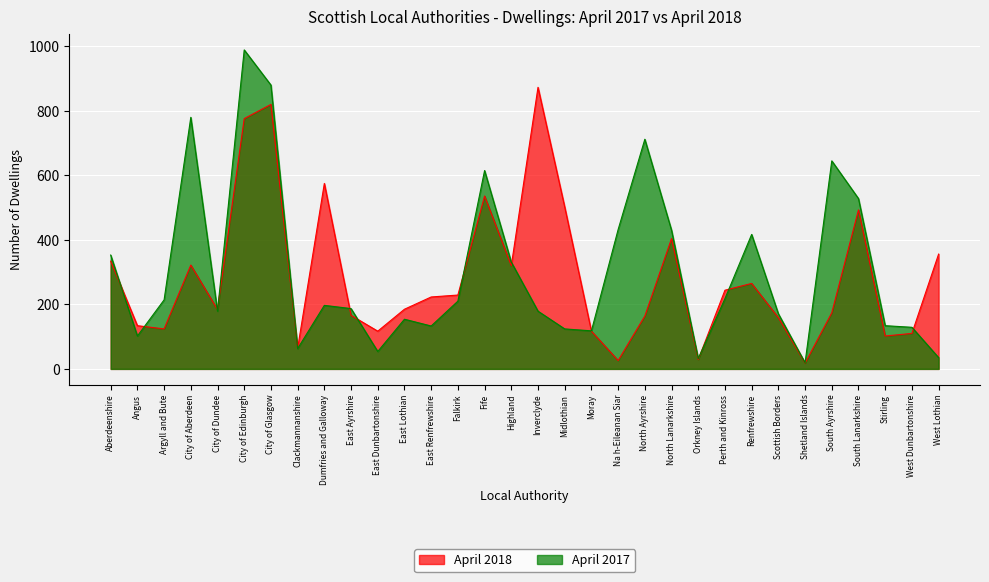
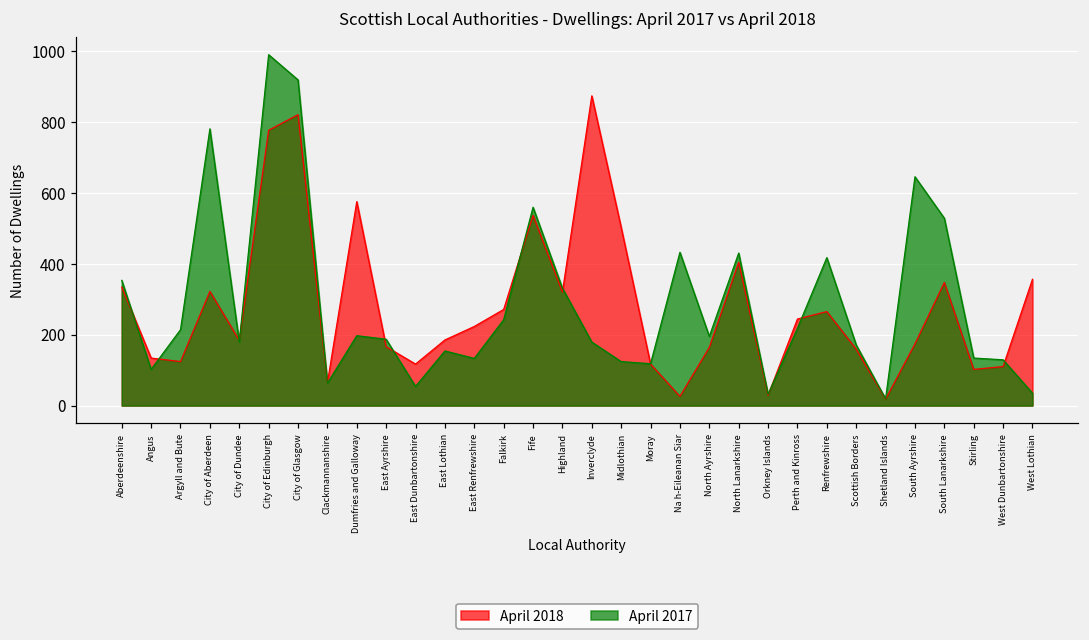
  {
    "April 2018": {
      "Aberdeenshire": 330,
      "Angus": 130,
      "Argyll and Bute": 120,
      "City of Aberdeen": 320,
      "City of Edinburgh": 780,
      "City of Glasgow": 820,
      "Dumfries and Galloway": 580,
      "East Ayrshire": 170,
      "East Dunbartonshire": 120,
      "East Lothian": 190,
      "East Renfrewshire": 220,
-     "Falkirk": 230,
+     "Falkirk": 270,
      "Fife": 540,
      "Highland": 320,
      "Inverclyde": 870,
      "Midlothian": 500,
      "Na h-Eileanan Siar": 30,
      "North Ayrshire": 160,
      "North Lanarkshire": 400,
      "Perth and Kinross": 240,
      "Renfrewshire": 270,
      "Scottish Borders": 160,
      "South Ayrshire": 170,
-     "South Lanarkshire": 490,
+     "South Lanarkshire": 350,
      "Stirling": 100,
      "West Dunbartonshire": 110,
      "West Lothian": 360
    },
    "April 2017": {
      "Aberdeenshire": 350,
      "Angus": 100,
      "Argyll and Bute": 210,
      "City of Aberdeen": 780,
      "City of Edinburgh": 990,
-     "City of Glasgow": 880,
+     "City of Glasgow": 920,
      "Dumfries and Galloway": 200,
      "East Ayrshire": 190,
      "East Dunbartonshire": 50,
      "East Lothian": 150,
      "East Renfrewshire": 130,
-     "Falkirk": 210,
-     "Fife": 620,
+     "Falkirk": 240,
+     "Fife": 560,
      "Highland": 330,
      "Inverclyde": 180,
      "Midlothian": 120,
      "Na h-Eileanan Siar": 430,
-     "North Ayrshire": 710,
+     "North Ayrshire": 200,
      "North Lanarkshire": 430,
      "Perth and Kinross": 220,
      "Renfrewshire": 420,
      "Scottish Borders": 170,
      "South Ayrshire": 650,
      "South Lanarkshire": 530,
      "Stirling": 130,
      "West Dunbartonshire": 130,
      "West Lothian": 40
    }
  }
